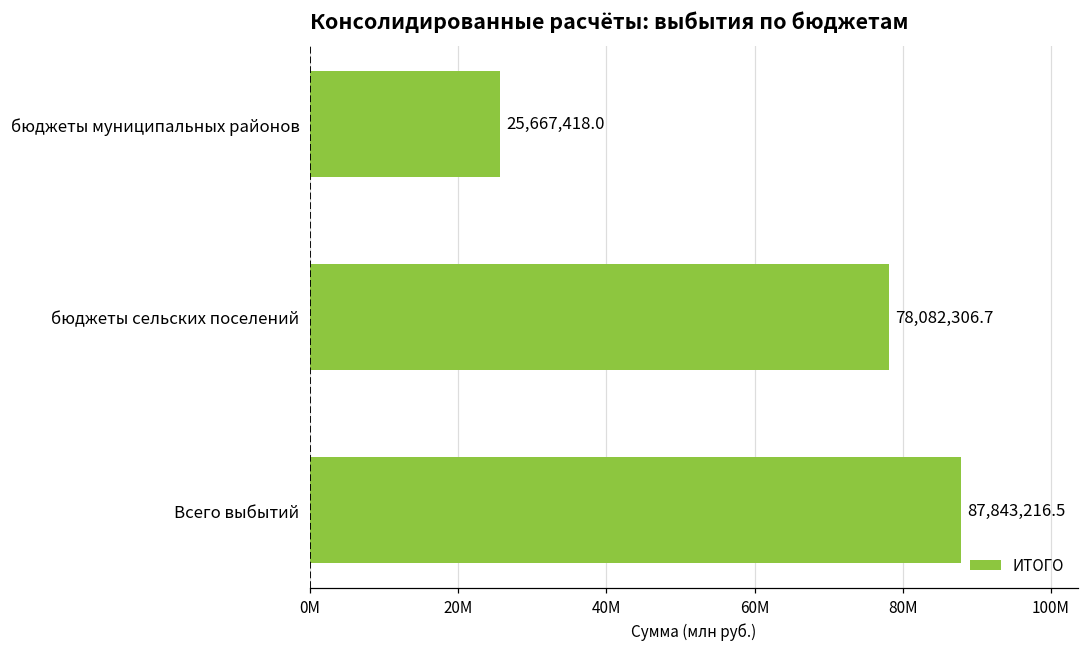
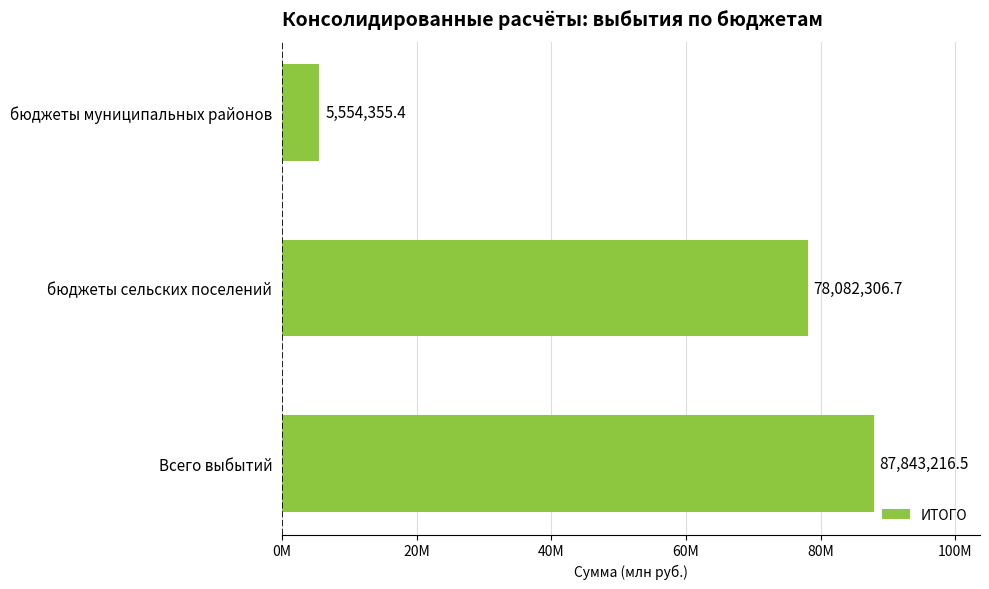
  {
-   "бюджеты муниципальных районов": "25,667,418.0",
+   "бюджеты муниципальных районов": "5,554,355.4",
    "бюджеты сельских поселений": "78,082,306.7",
    "Всего выбытий": "87,843,216.5"
  }
